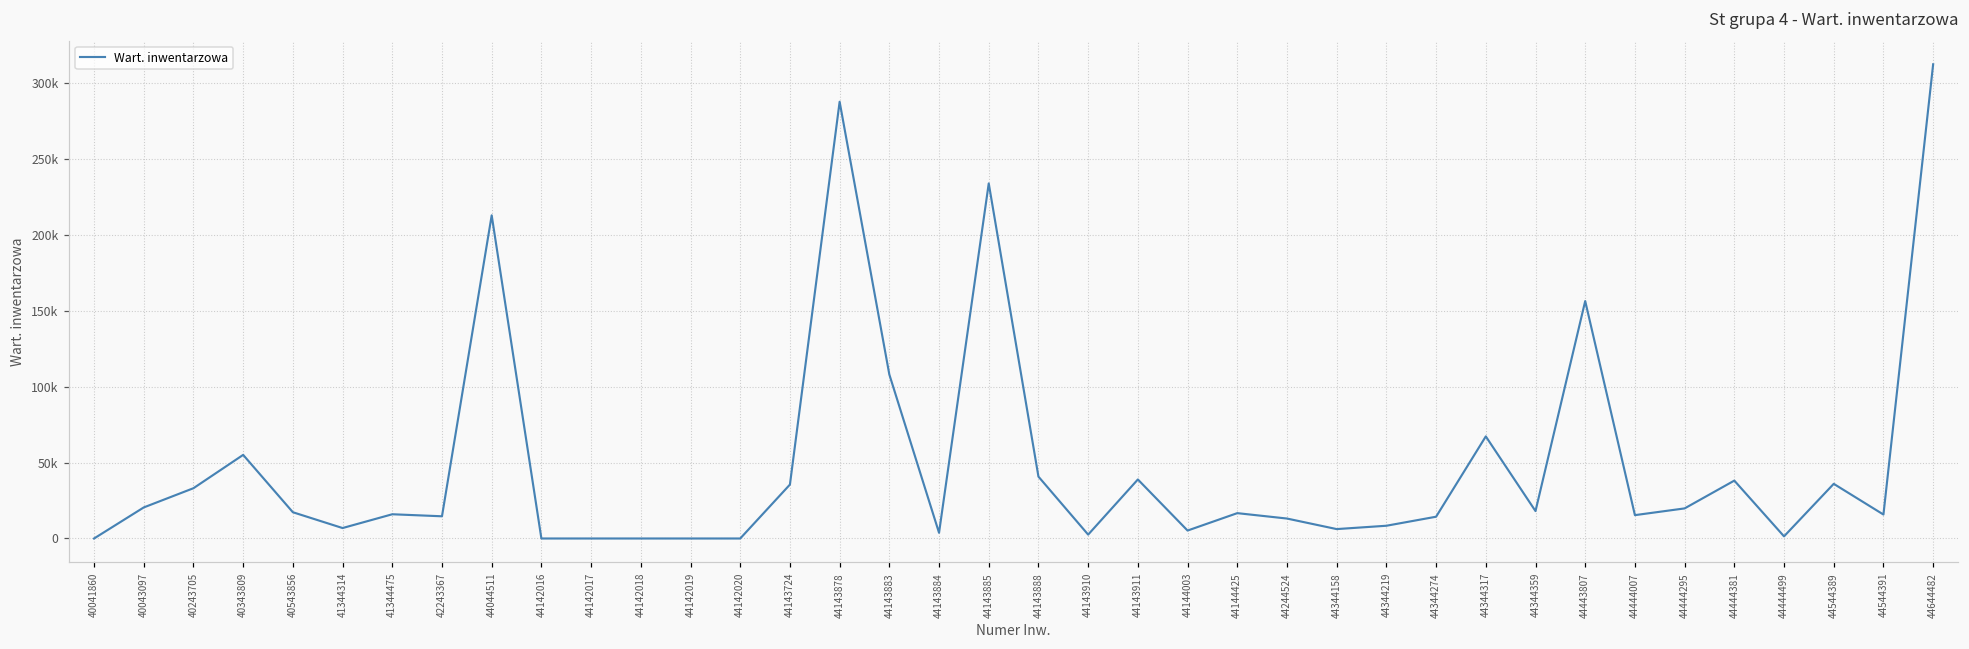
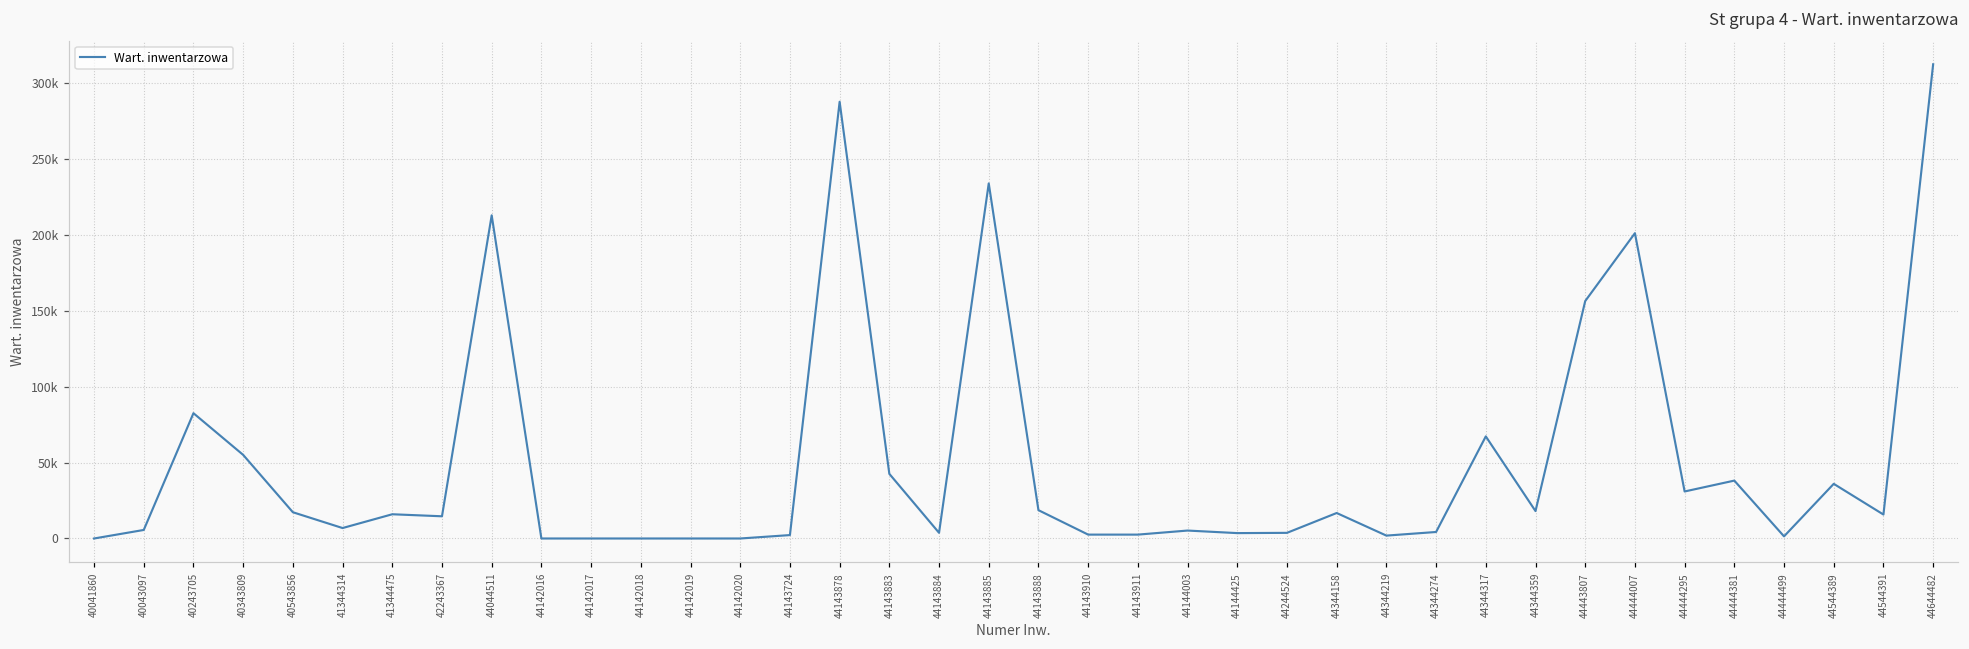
  {
    "40041860": 0,
-   "40043097": 20000,
-   "40243705": 33000,
+   "40043097": 6000,
+   "40243705": 83000,
    "40343809": 55000,
    "40543856": 17000,
    "41344314": 7000,
    "41344475": 16000,
    "42243367": 15000,
    "44044511": 213000,
    "44142016": 0,
    "44142017": 0,
    "44142018": 0,
    "44142019": 0,
    "44142020": 0,
-   "44143724": 36000,
+   "44143724": 2000,
    "44143878": 288000,
-   "44143883": 108000,
+   "44143883": 43000,
    "44143884": 4000,
    "44143885": 234000,
-   "44143888": 41000,
+   "44143888": 19000,
    "44143910": 3000,
-   "44143911": 39000,
+   "44143911": 3000,
    "44144003": 5000,
-   "44144425": 17000,
-   "44244524": 13000,
-   "44344158": 6000,
-   "44344219": 8000,
-   "44344274": 14000,
+   "44144425": 4000,
+   "44244524": 4000,
+   "44344158": 17000,
+   "44344219": 2000,
+   "44344274": 4000,
    "44344317": 67000,
    "44344359": 18000,
    "44443807": 156000,
-   "44444007": 15000,
-   "44444295": 20000,
+   "44444007": 201000,
+   "44444295": 31000,
    "44444381": 38000,
    "44444499": 1000,
    "44544389": 36000,
    "44544391": 16000,
    "44644482": 313000
  }
